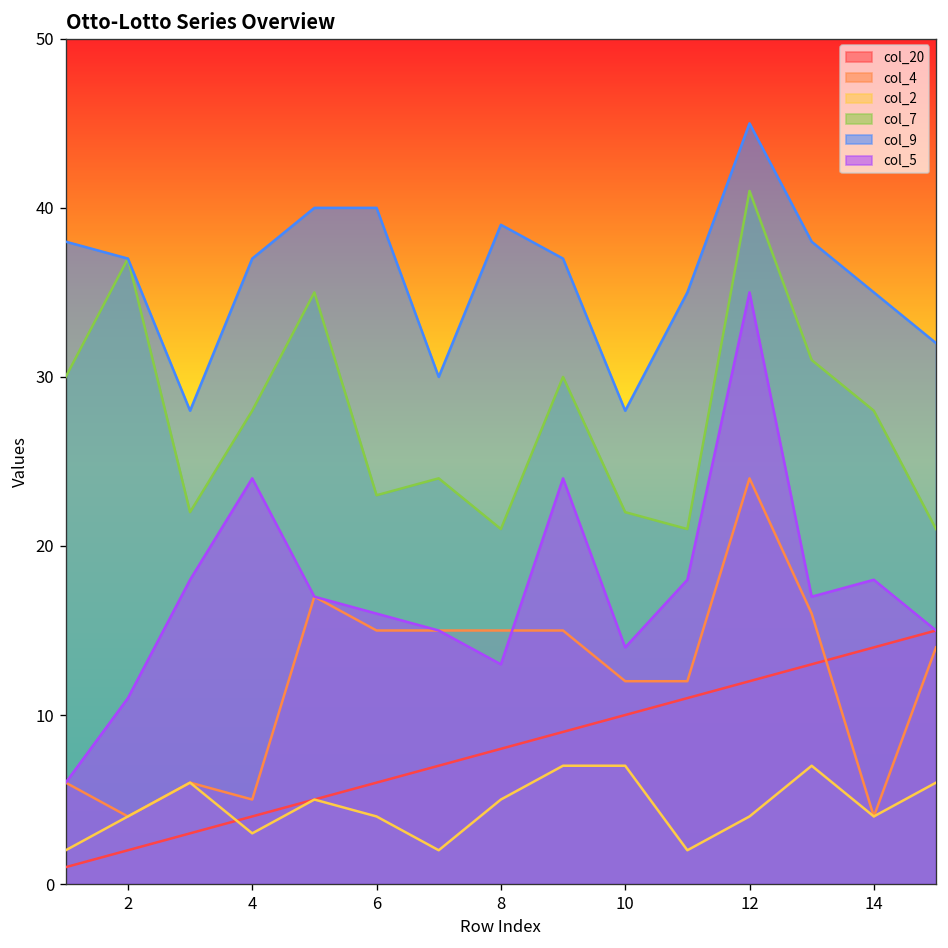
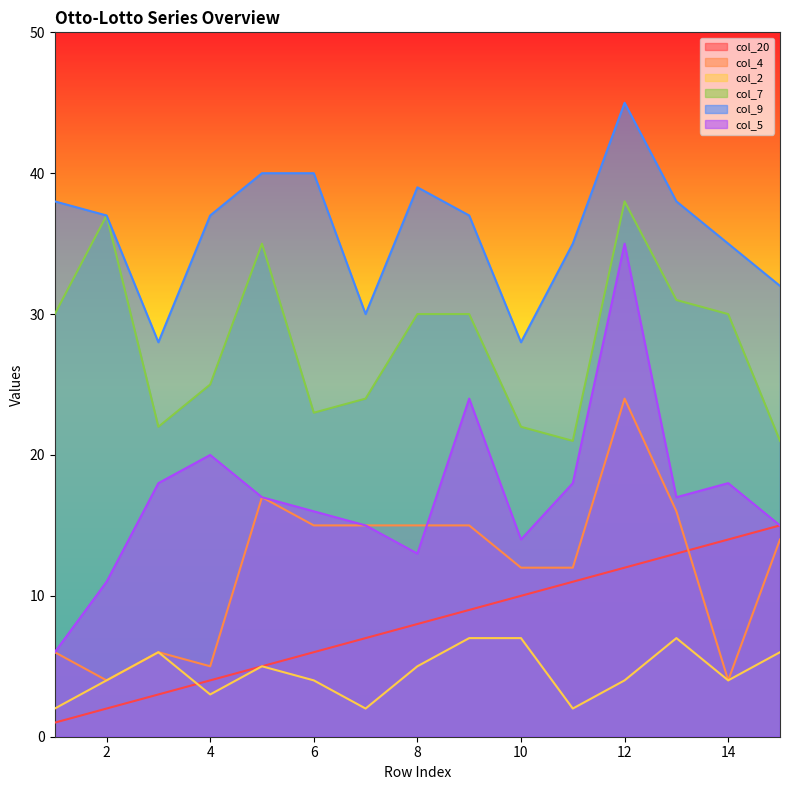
  {
    "col_7": {
-     "4": 28,
+     "4": 25,
      "6": 23,
-     "8": 21,
+     "8": 30,
      "10": 22,
-     "12": 41,
-     "14": 28
+     "12": 38,
+     "14": 30
    },
    "col_9": {
      "4": 37,
      "6": 40,
      "8": 39,
      "10": 28,
      "12": 45,
      "14": 35
    },
    "col_5": {
      "2": 11,
-     "4": 24,
+     "4": 20,
      "6": 16,
      "8": 13,
      "10": 14,
      "12": 35,
      "14": 18
    }
  }
